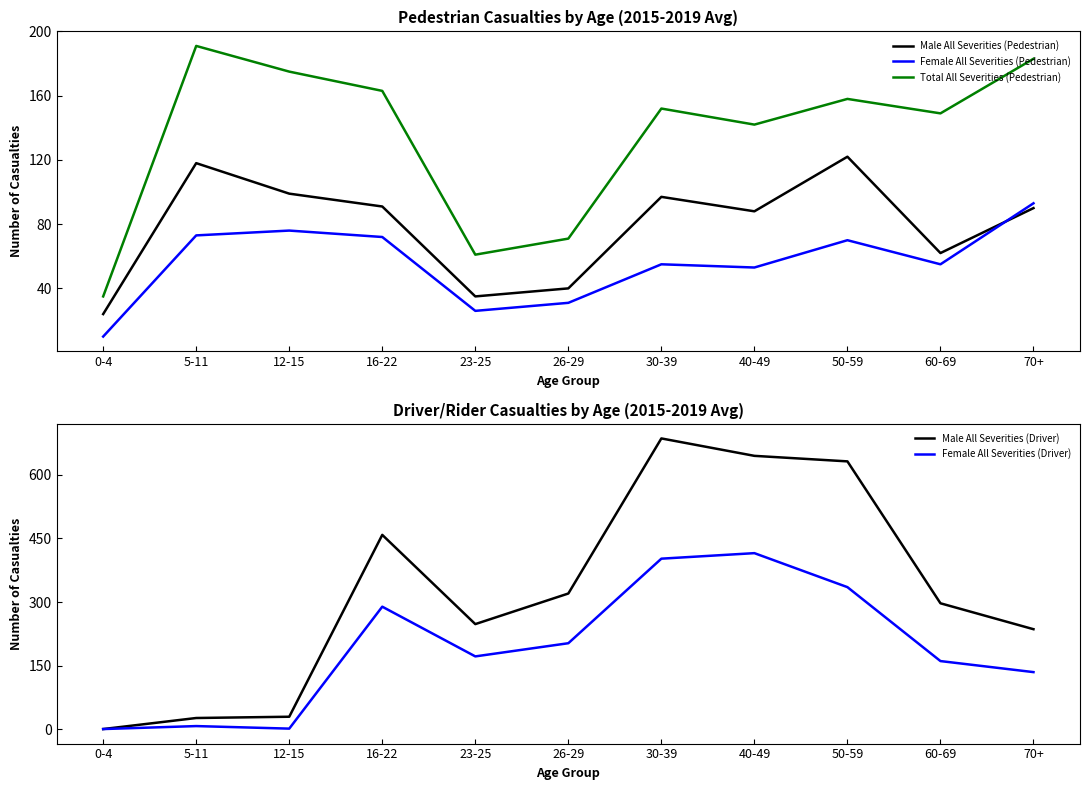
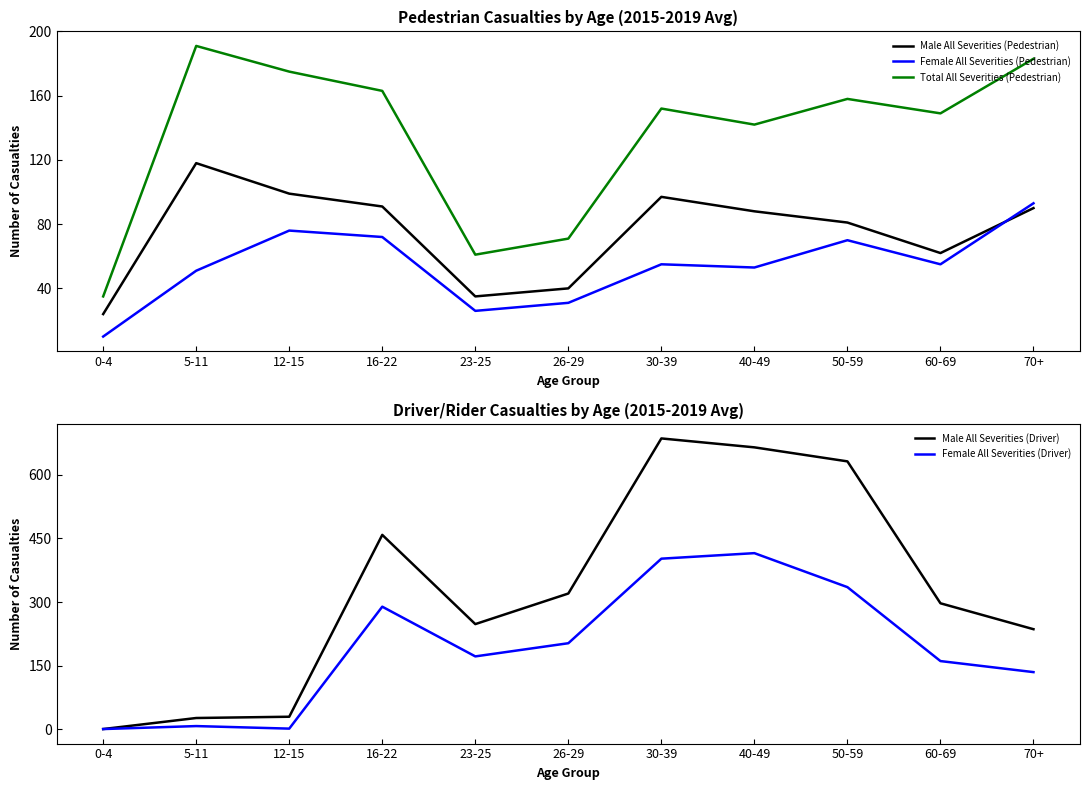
  {
    "Pedestrian Casualties by Age (2015-2019 Avg)": {
      "Male All Severities (Pedestrian)": {
        "0-4": 24,
        "5-11": 118,
        "12-15": 99,
        "16-22": 91,
        "23-25": 35,
        "26-29": 40,
        "30-39": 97,
        "40-49": 88,
-       "50-59": 122,
+       "50-59": 81,
        "60-69": 62,
        "70+": 90
      },
      "Female All Severities (Pedestrian)": {
        "0-4": 10,
-       "5-11": 73,
+       "5-11": 51,
        "12-15": 76,
        "16-22": 72,
        "23-25": 26,
        "26-29": 31,
        "30-39": 55,
        "40-49": 53,
        "50-59": 70,
        "60-69": 55,
        "70+": 93
      },
      "Total All Severities (Pedestrian)": {
        "0-4": 35,
        "5-11": 191,
        "12-15": 175,
        "16-22": 163,
        "23-25": 61,
        "26-29": 71,
        "30-39": 152,
        "40-49": 142,
        "50-59": 158,
        "60-69": 149,
        "70+": 183
      }
    },
    "Driver/Rider Casualties by Age (2015-2019 Avg)": {
      "Male All Severities (Driver)": {
        "5-11": 30,
        "12-15": 30,
        "16-22": 460,
        "23-25": 250,
        "26-29": 320,
        "30-39": 690,
-       "40-49": 640,
+       "40-49": 660,
        "50-59": 630,
        "60-69": 300,
        "70+": 240
      },
      "Female All Severities (Driver)": {
        "5-11": 10,
        "12-15": 0,
        "16-22": 290,
        "23-25": 170,
        "26-29": 200,
        "30-39": 400,
        "40-49": 420,
        "50-59": 340,
        "60-69": 160,
        "70+": 140
      }
    }
  }
